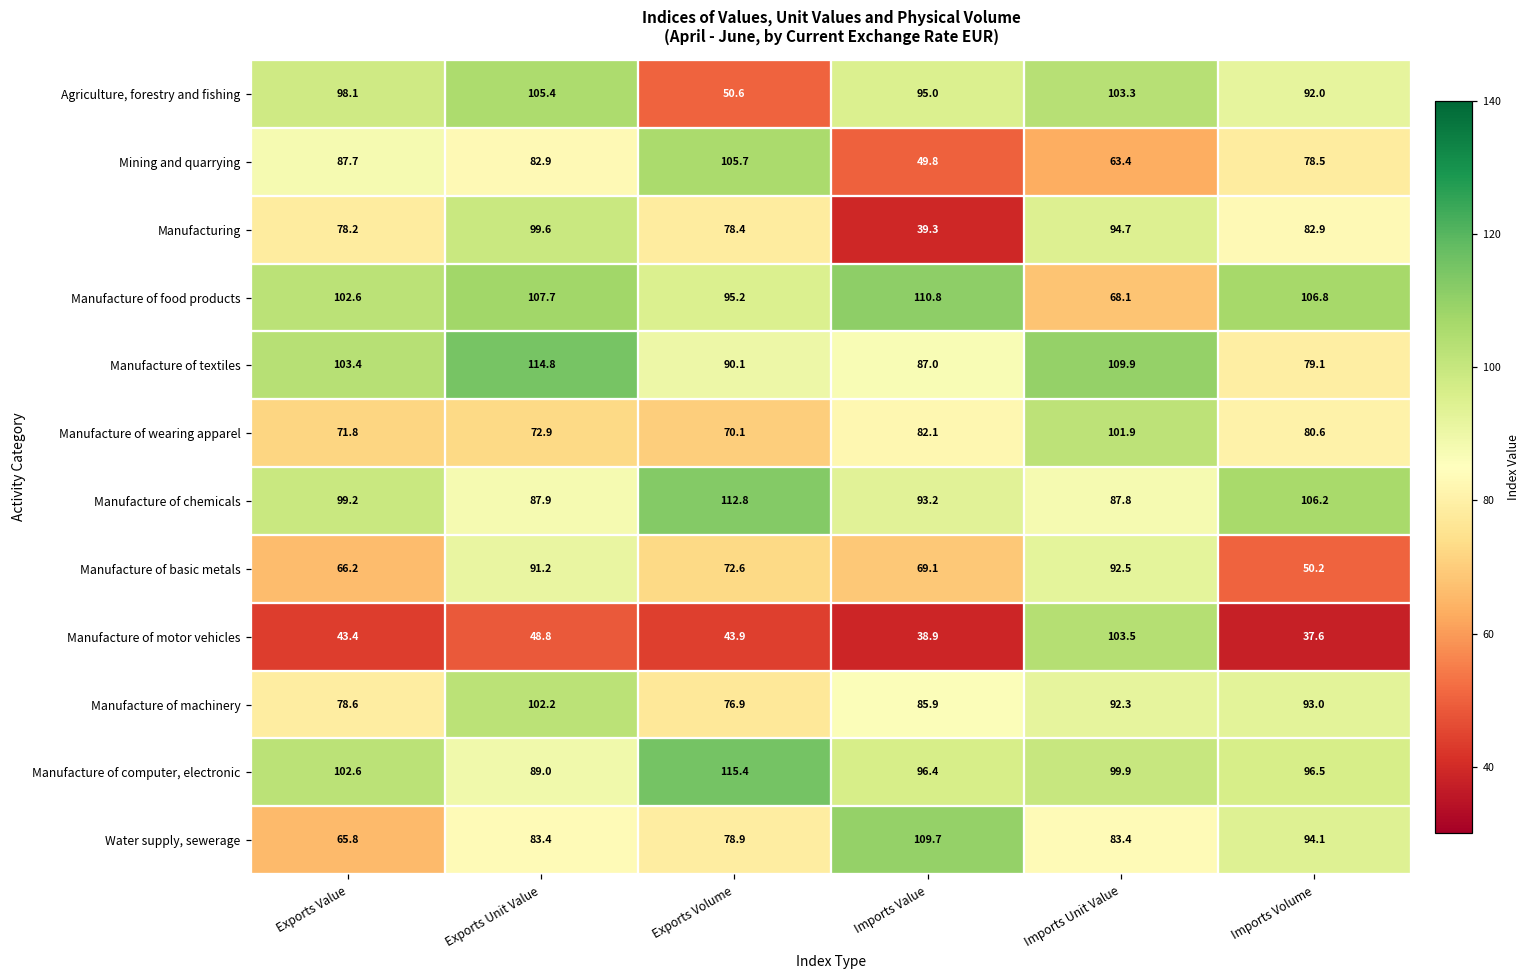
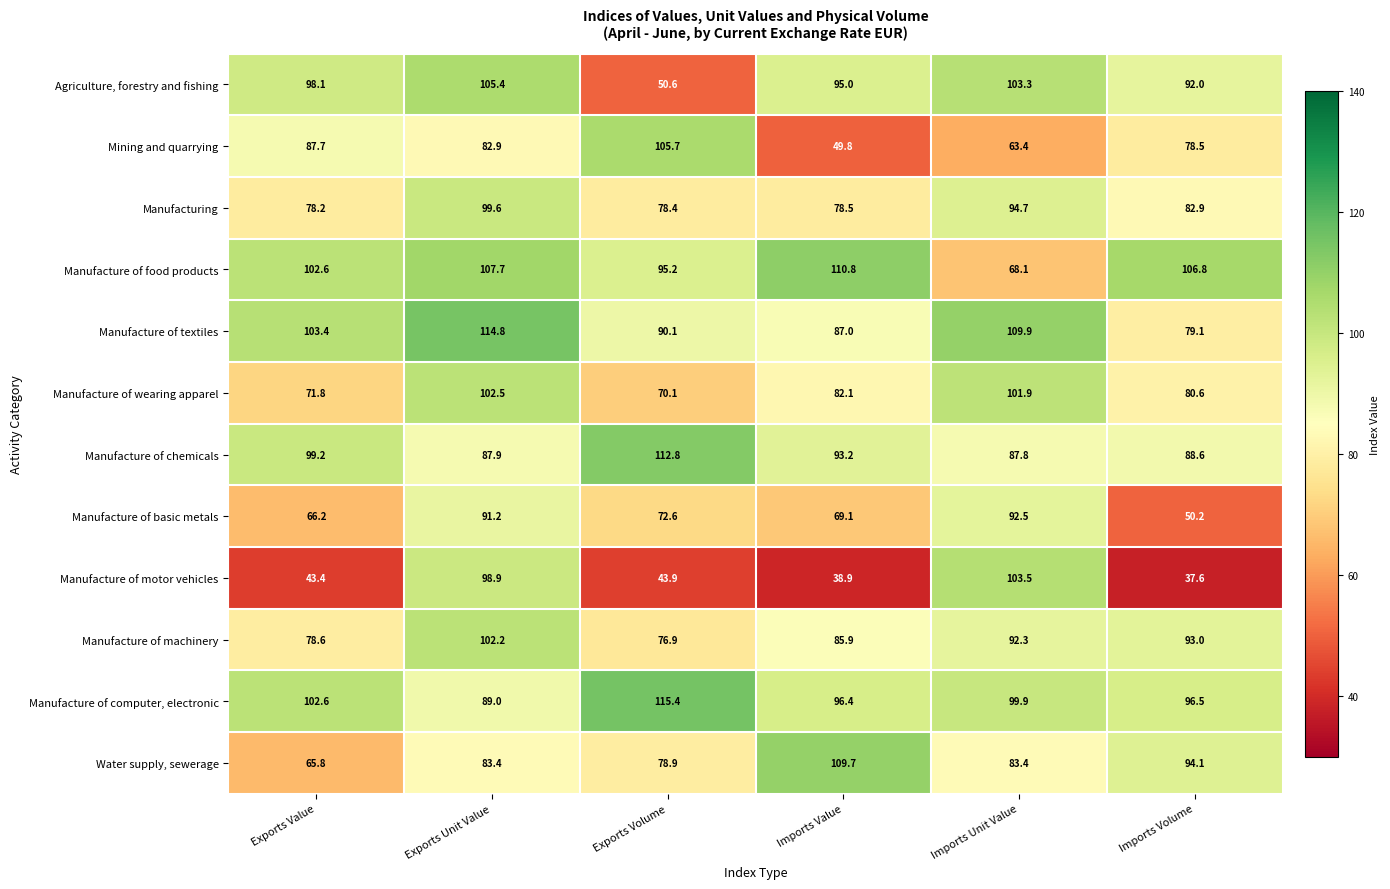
  {
    "Agriculture, forestry and fishing": {
      "Exports Value": 98.1,
      "Exports Unit Value": 105.4,
      "Exports Volume": 50.6,
      "Imports Value": 95.0,
      "Imports Unit Value": 103.3,
      "Imports Volume": 92.0
    },
    "Mining and quarrying": {
      "Exports Value": 87.7,
      "Exports Unit Value": 82.9,
      "Exports Volume": 105.7,
      "Imports Value": 49.8,
      "Imports Unit Value": 63.4,
      "Imports Volume": 78.5
    },
    "Manufacturing": {
      "Exports Value": 78.2,
      "Exports Unit Value": 99.6,
      "Exports Volume": 78.4,
-     "Imports Value": 39.3,
+     "Imports Value": 78.5,
      "Imports Unit Value": 94.7,
      "Imports Volume": 82.9
    },
    "Manufacture of food products": {
      "Exports Value": 102.6,
      "Exports Unit Value": 107.7,
      "Exports Volume": 95.2,
      "Imports Value": 110.8,
      "Imports Unit Value": 68.1,
      "Imports Volume": 106.8
    },
    "Manufacture of textiles": {
      "Exports Value": 103.4,
      "Exports Unit Value": 114.8,
      "Exports Volume": 90.1,
      "Imports Value": 87.0,
      "Imports Unit Value": 109.9,
      "Imports Volume": 79.1
    },
    "Manufacture of wearing apparel": {
      "Exports Value": 71.8,
-     "Exports Unit Value": 72.9,
+     "Exports Unit Value": 102.5,
      "Exports Volume": 70.1,
      "Imports Value": 82.1,
      "Imports Unit Value": 101.9,
      "Imports Volume": 80.6
    },
    "Manufacture of chemicals": {
      "Exports Value": 99.2,
      "Exports Unit Value": 87.9,
      "Exports Volume": 112.8,
      "Imports Value": 93.2,
      "Imports Unit Value": 87.8,
-     "Imports Volume": 106.2
+     "Imports Volume": 88.6
    },
    "Manufacture of basic metals": {
      "Exports Value": 66.2,
      "Exports Unit Value": 91.2,
      "Exports Volume": 72.6,
      "Imports Value": 69.1,
      "Imports Unit Value": 92.5,
      "Imports Volume": 50.2
    },
    "Manufacture of motor vehicles": {
      "Exports Value": 43.4,
-     "Exports Unit Value": 48.8,
+     "Exports Unit Value": 98.9,
      "Exports Volume": 43.9,
      "Imports Value": 38.9,
      "Imports Unit Value": 103.5,
      "Imports Volume": 37.6
    },
    "Manufacture of machinery": {
      "Exports Value": 78.6,
      "Exports Unit Value": 102.2,
      "Exports Volume": 76.9,
      "Imports Value": 85.9,
      "Imports Unit Value": 92.3,
      "Imports Volume": 93.0
    },
    "Manufacture of computer, electronic": {
      "Exports Value": 102.6,
      "Exports Unit Value": 89.0,
      "Exports Volume": 115.4,
      "Imports Value": 96.4,
      "Imports Unit Value": 99.9,
      "Imports Volume": 96.5
    },
    "Water supply, sewerage": {
      "Exports Value": 65.8,
      "Exports Unit Value": 83.4,
      "Exports Volume": 78.9,
      "Imports Value": 109.7,
      "Imports Unit Value": 83.4,
      "Imports Volume": 94.1
    }
  }
